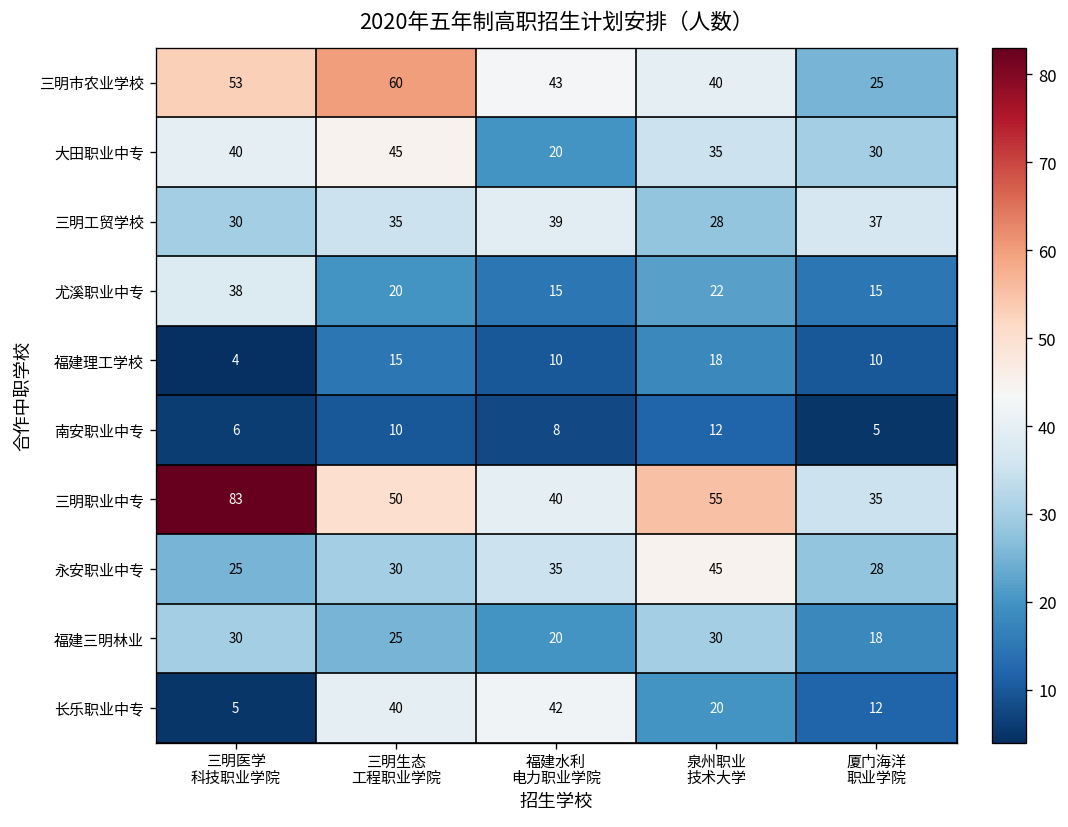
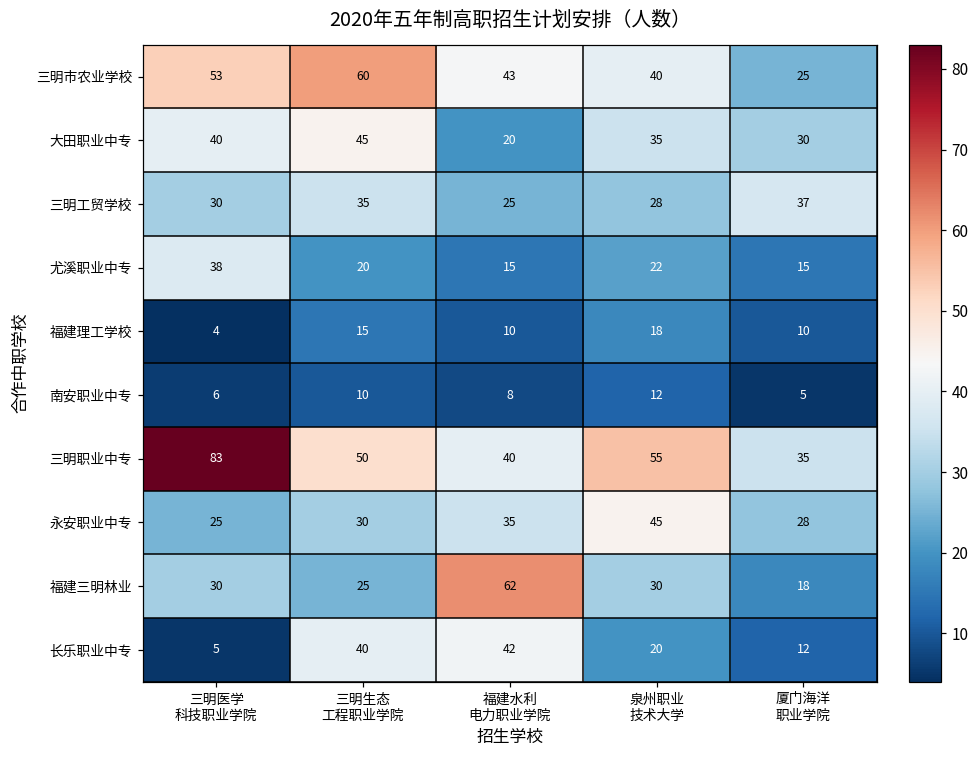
  {
    "三明市农业学校": {
      "三明医学 科技职业学院": 53,
      "三明生态 工程职业学院": 60,
      "福建水利 电力职业学院": 43,
      "泉州职业 技术大学": 40,
      "厦门海洋 职业学院": 25
    },
    "大田职业中专": {
      "三明医学 科技职业学院": 40,
      "三明生态 工程职业学院": 45,
      "福建水利 电力职业学院": 20,
      "泉州职业 技术大学": 35,
      "厦门海洋 职业学院": 30
    },
    "三明工贸学校": {
      "三明医学 科技职业学院": 30,
      "三明生态 工程职业学院": 35,
-     "福建水利 电力职业学院": 39,
+     "福建水利 电力职业学院": 25,
      "泉州职业 技术大学": 28,
      "厦门海洋 职业学院": 37
    },
    "尤溪职业中专": {
      "三明医学 科技职业学院": 38,
      "三明生态 工程职业学院": 20,
      "福建水利 电力职业学院": 15,
      "泉州职业 技术大学": 22,
      "厦门海洋 职业学院": 15
    },
    "福建理工学校": {
      "三明医学 科技职业学院": 4,
      "三明生态 工程职业学院": 15,
      "福建水利 电力职业学院": 10,
      "泉州职业 技术大学": 18,
      "厦门海洋 职业学院": 10
    },
    "南安职业中专": {
      "三明医学 科技职业学院": 6,
      "三明生态 工程职业学院": 10,
      "福建水利 电力职业学院": 8,
      "泉州职业 技术大学": 12,
      "厦门海洋 职业学院": 5
    },
    "三明职业中专": {
      "三明医学 科技职业学院": 83,
      "三明生态 工程职业学院": 50,
      "福建水利 电力职业学院": 40,
      "泉州职业 技术大学": 55,
      "厦门海洋 职业学院": 35
    },
    "永安职业中专": {
      "三明医学 科技职业学院": 25,
      "三明生态 工程职业学院": 30,
      "福建水利 电力职业学院": 35,
      "泉州职业 技术大学": 45,
      "厦门海洋 职业学院": 28
    },
    "福建三明林业": {
      "三明医学 科技职业学院": 30,
      "三明生态 工程职业学院": 25,
-     "福建水利 电力职业学院": 20,
+     "福建水利 电力职业学院": 62,
      "泉州职业 技术大学": 30,
      "厦门海洋 职业学院": 18
    },
    "长乐职业中专": {
      "三明医学 科技职业学院": 5,
      "三明生态 工程职业学院": 40,
      "福建水利 电力职业学院": 42,
      "泉州职业 技术大学": 20,
      "厦门海洋 职业学院": 12
    }
  }
